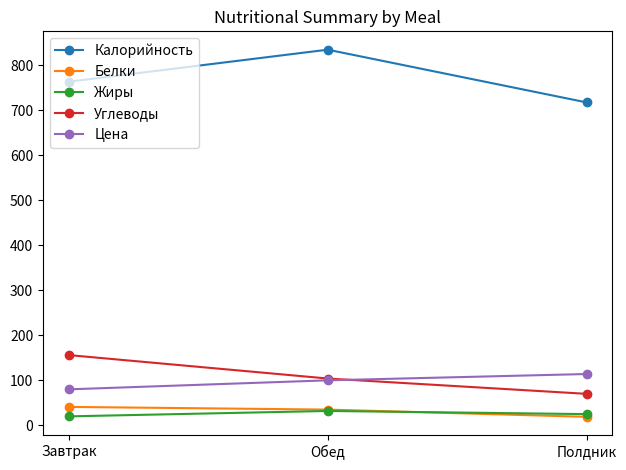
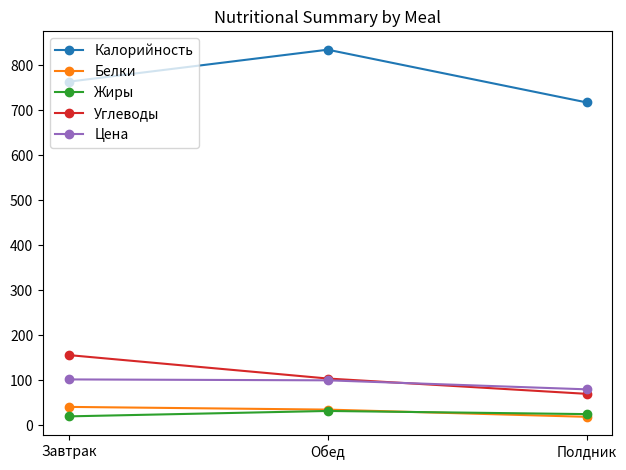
  {
    "Калорийность": {
      "Обед": 830,
      "Полдник": 720
    },
    "Белки": {
      "Завтрак": 40,
      "Полдник": 20
    },
    "Жиры": {
      "Завтрак": 20,
      "Полдник": 30
    },
    "Углеводы": {
      "Завтрак": 160,
      "Полдник": 70
    },
    "Цена": {
-     "Завтрак": 80,
-     "Полдник": 110
+     "Завтрак": 100,
+     "Полдник": 80
    }
  }
